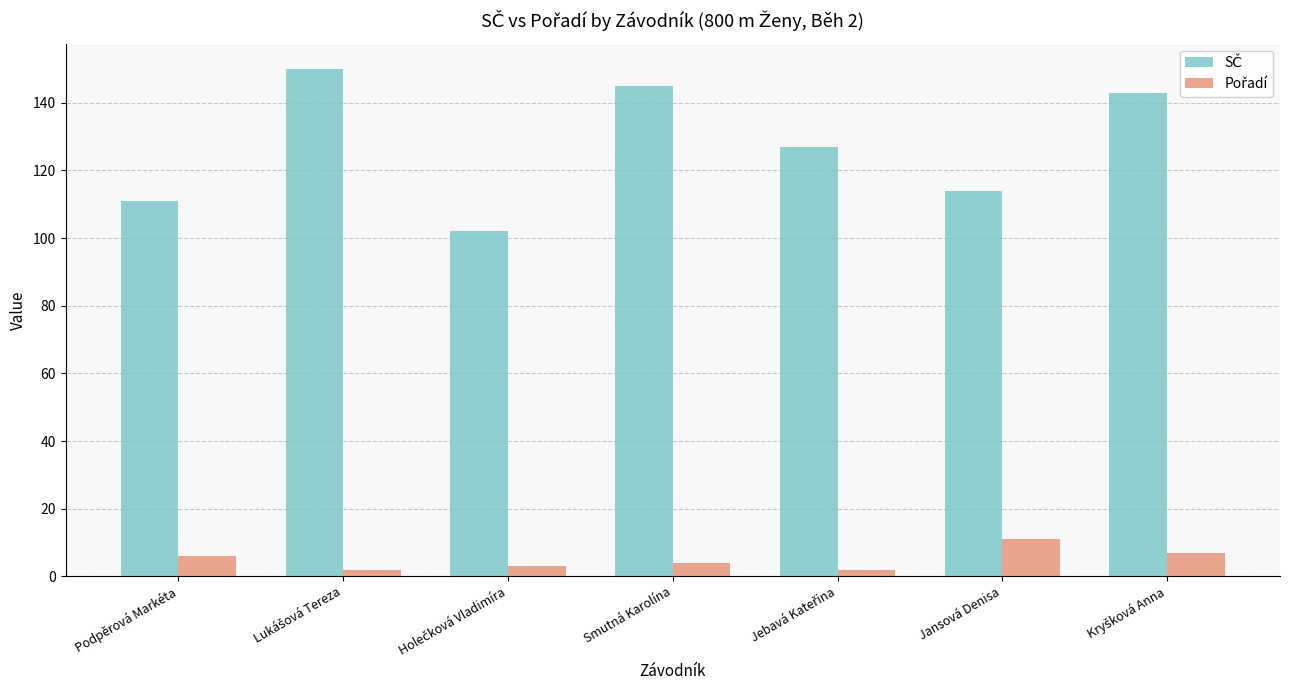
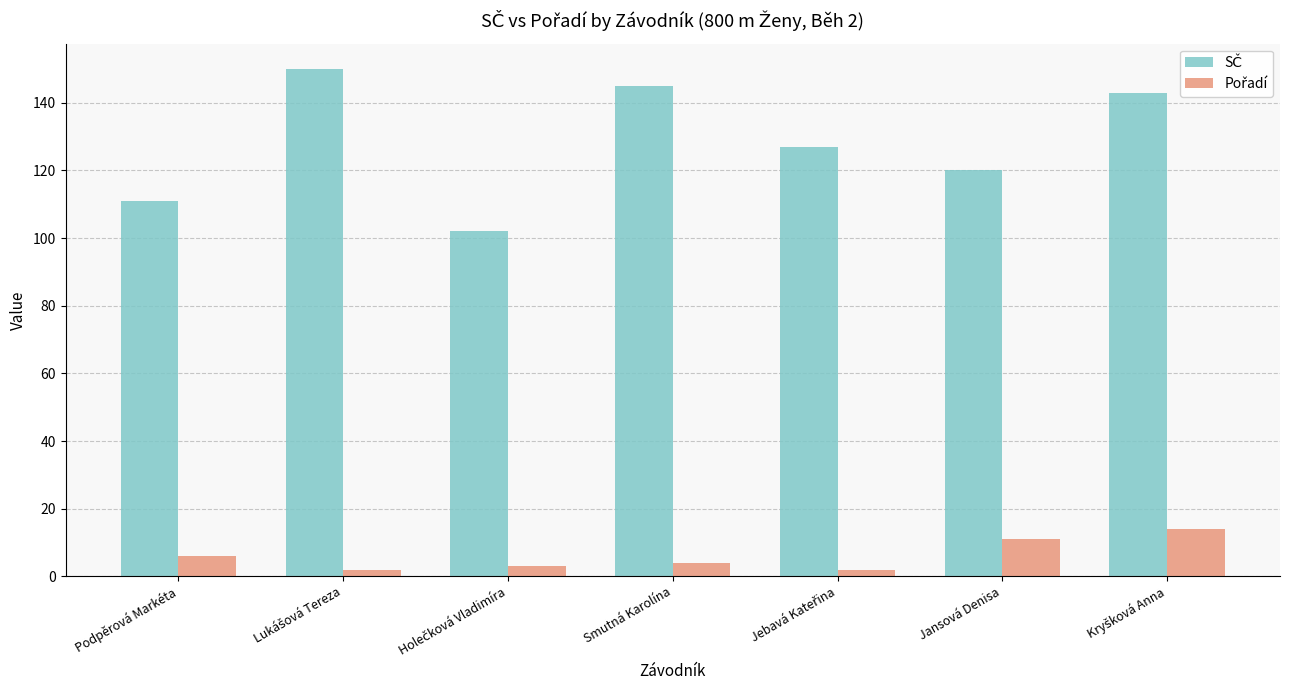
  {
    "SČ": {
      "Podpěrová Markéta": 111,
      "Lukášová Tereza": 150,
      "Holečková Vladimíra": 102,
      "Smutná Karolína": 145,
      "Jebavá Kateřina": 127,
-     "Jansová Denisa": 114,
+     "Jansová Denisa": 120,
      "Kryšková Anna": 143
    },
    "Pořadí": {
      "Podpěrová Markéta": 6,
      "Lukášová Tereza": 2,
      "Holečková Vladimíra": 3,
      "Smutná Karolína": 4,
      "Jebavá Kateřina": 2,
      "Jansová Denisa": 11,
-     "Kryšková Anna": 7
+     "Kryšková Anna": 14
    }
  }
